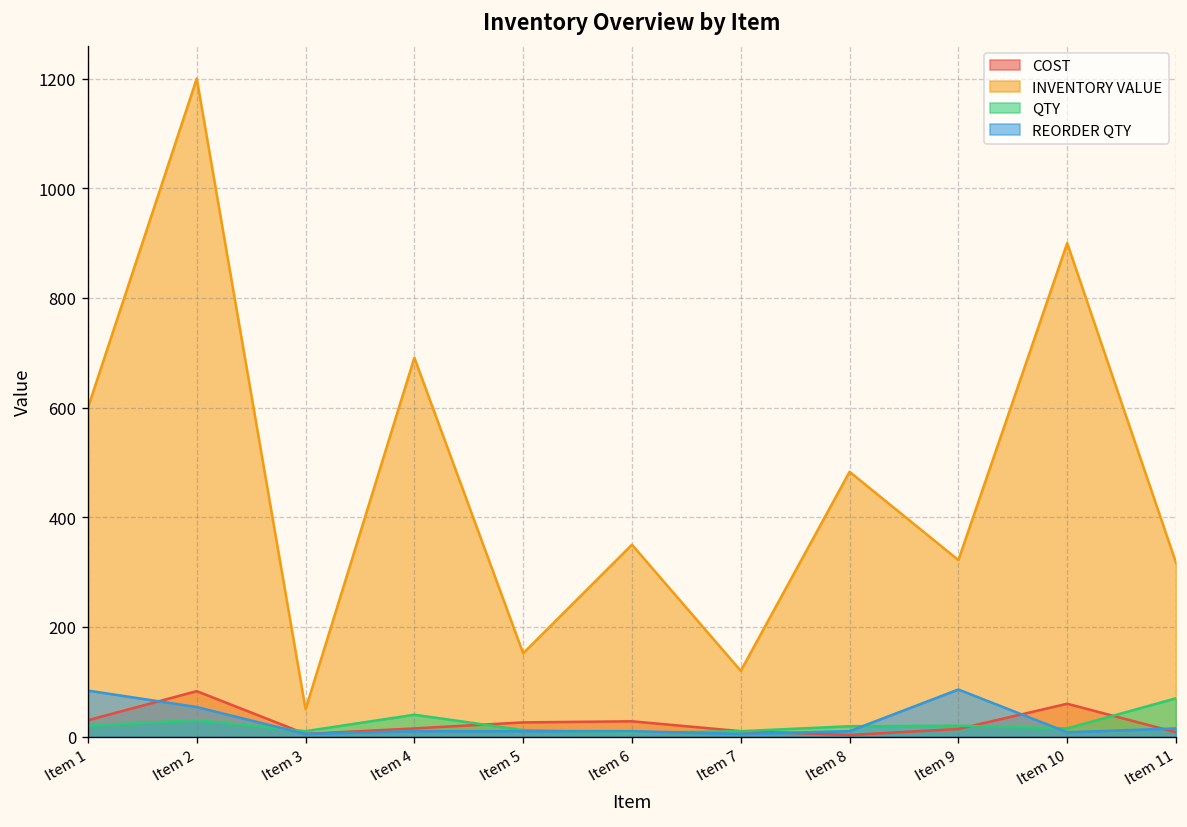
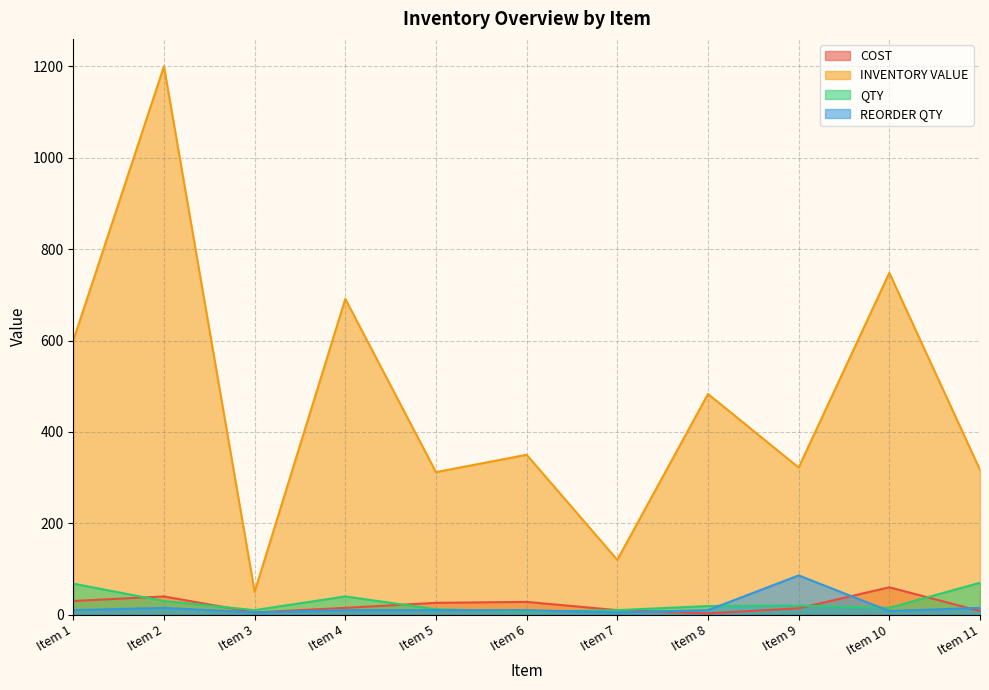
  {
    "COST": {
      "Item 1": 30,
-     "Item 2": 80,
+     "Item 2": 40,
      "Item 5": 30,
      "Item 6": 30,
      "Item 8": 0,
      "Item 9": 10,
      "Item 10": 60,
      "Item 11": 10
    },
    "INVENTORY VALUE": {
      "Item 1": 600,
      "Item 2": 1200,
      "Item 3": 50,
      "Item 4": 690,
-     "Item 5": 150,
+     "Item 5": 310,
      "Item 6": 350,
      "Item 7": 120,
      "Item 8": 480,
      "Item 9": 320,
-     "Item 10": 900,
+     "Item 10": 750,
      "Item 11": 320
    },
    "QTY": {
-     "Item 1": 20,
+     "Item 1": 70,
      "Item 2": 30,
      "Item 4": 40,
      "Item 8": 20,
      "Item 9": 20,
      "Item 10": 20,
      "Item 11": 70
    },
    "REORDER QTY": {
-     "Item 1": 80,
-     "Item 2": 50,
+     "Item 1": 10,
+     "Item 2": 20,
      "Item 8": 10,
      "Item 9": 90,
      "Item 10": 10,
      "Item 11": 20
    }
  }
